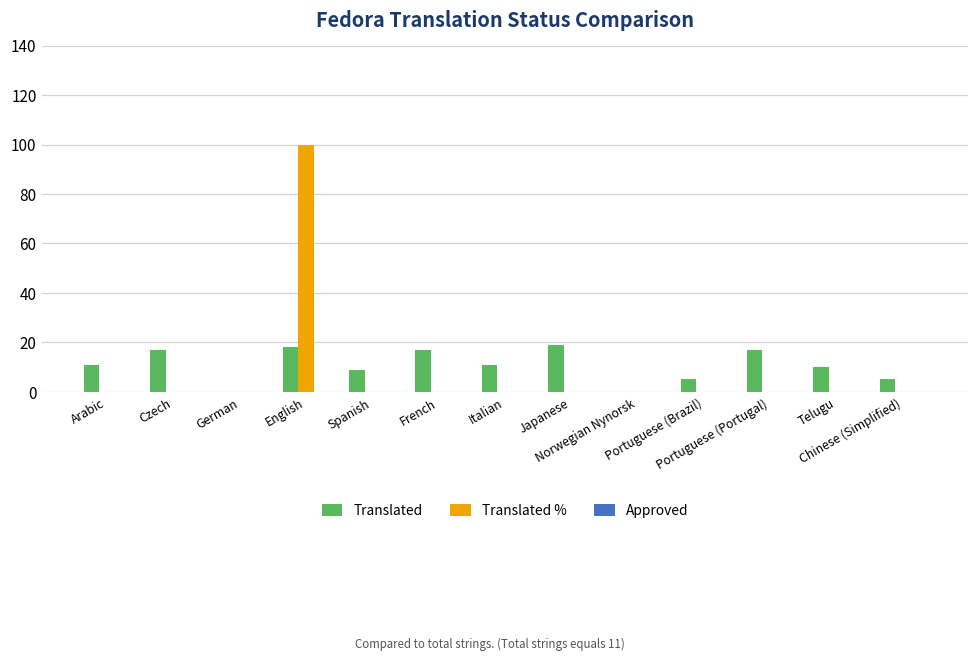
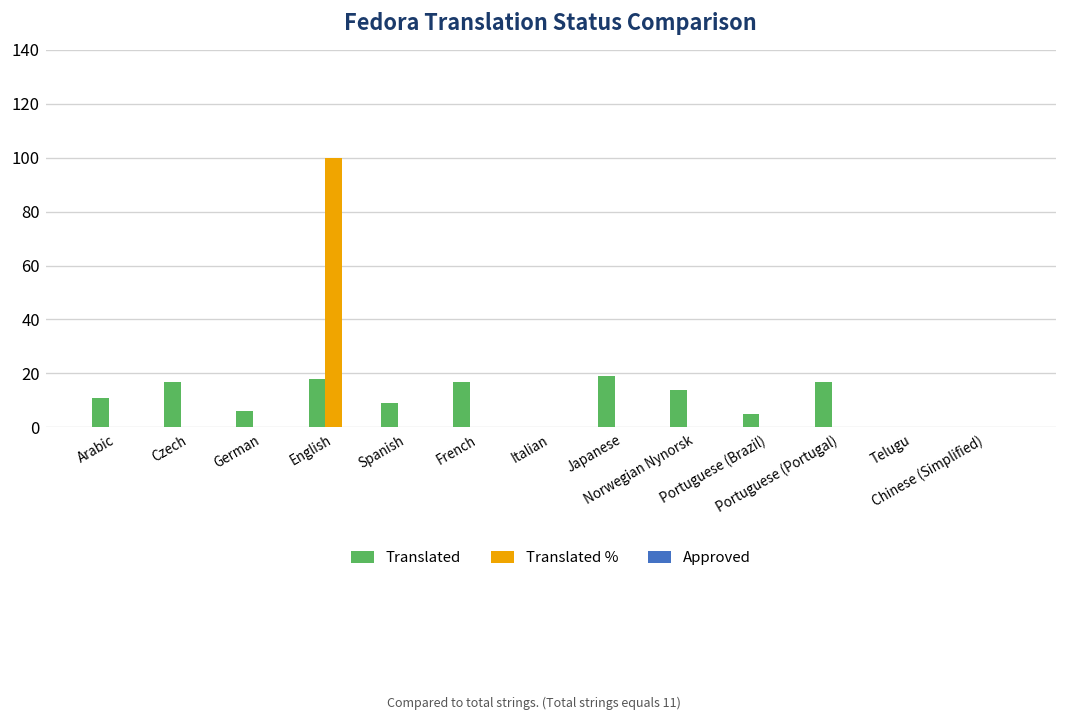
  {
    "Translated": {
      "Arabic": 11,
      "Czech": 17,
-     "German": 0,
+     "German": 6,
      "English": 18,
      "Spanish": 9,
      "French": 17,
-     "Italian": 11,
+     "Italian": 0,
      "Japanese": 19,
-     "Norwegian Nynorsk": 0,
+     "Norwegian Nynorsk": 14,
      "Portuguese (Brazil)": 5,
      "Portuguese (Portugal)": 17,
-     "Telugu": 10,
-     "Chinese (Simplified)": 5
+     "Telugu": 0,
+     "Chinese (Simplified)": 0
    },
    "Translated %": {
      "Arabic": 0,
      "Czech": 0,
      "German": 0,
      "English": 100,
      "Spanish": 0,
      "French": 0,
      "Italian": 0,
      "Japanese": 0,
      "Norwegian Nynorsk": 0,
      "Portuguese (Brazil)": 0,
      "Portuguese (Portugal)": 0,
      "Telugu": 0,
      "Chinese (Simplified)": 0
    },
    "Approved": {
      "Arabic": 0,
      "Czech": 0,
      "German": 0,
      "English": 0,
      "Spanish": 0,
      "French": 0,
      "Italian": 0,
      "Japanese": 0,
      "Norwegian Nynorsk": 0,
      "Portuguese (Brazil)": 0,
      "Portuguese (Portugal)": 0,
      "Telugu": 0,
      "Chinese (Simplified)": 0
    }
  }
